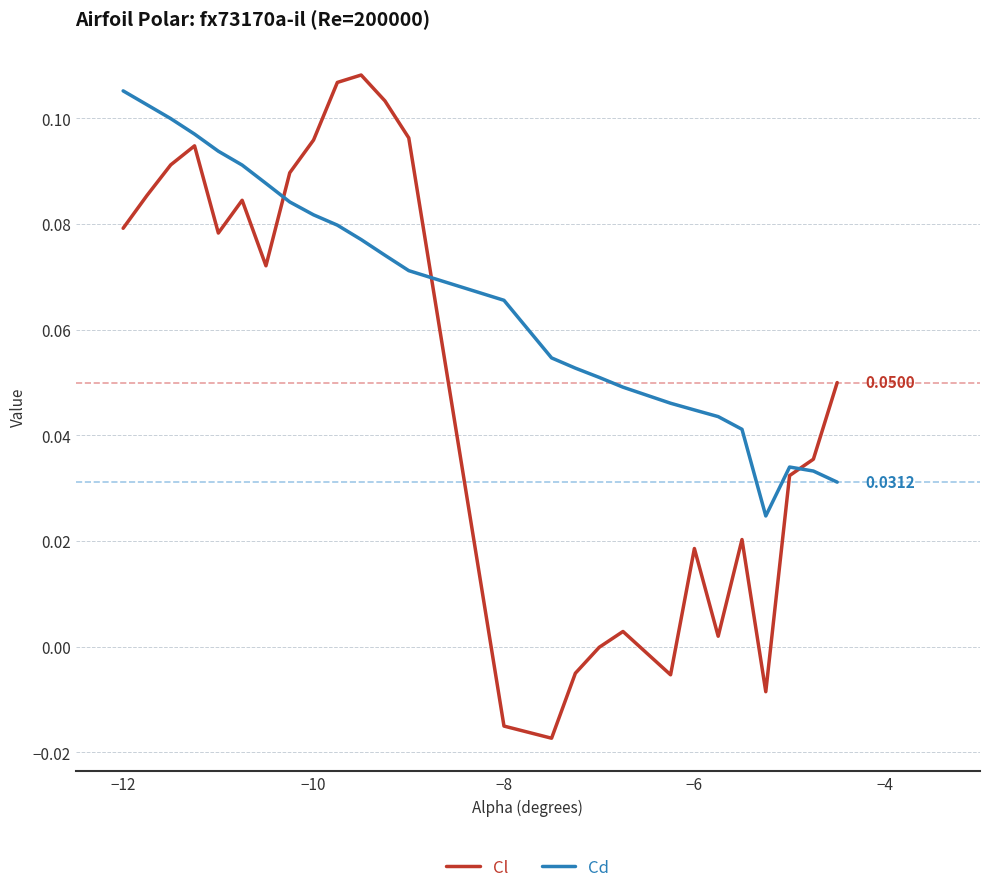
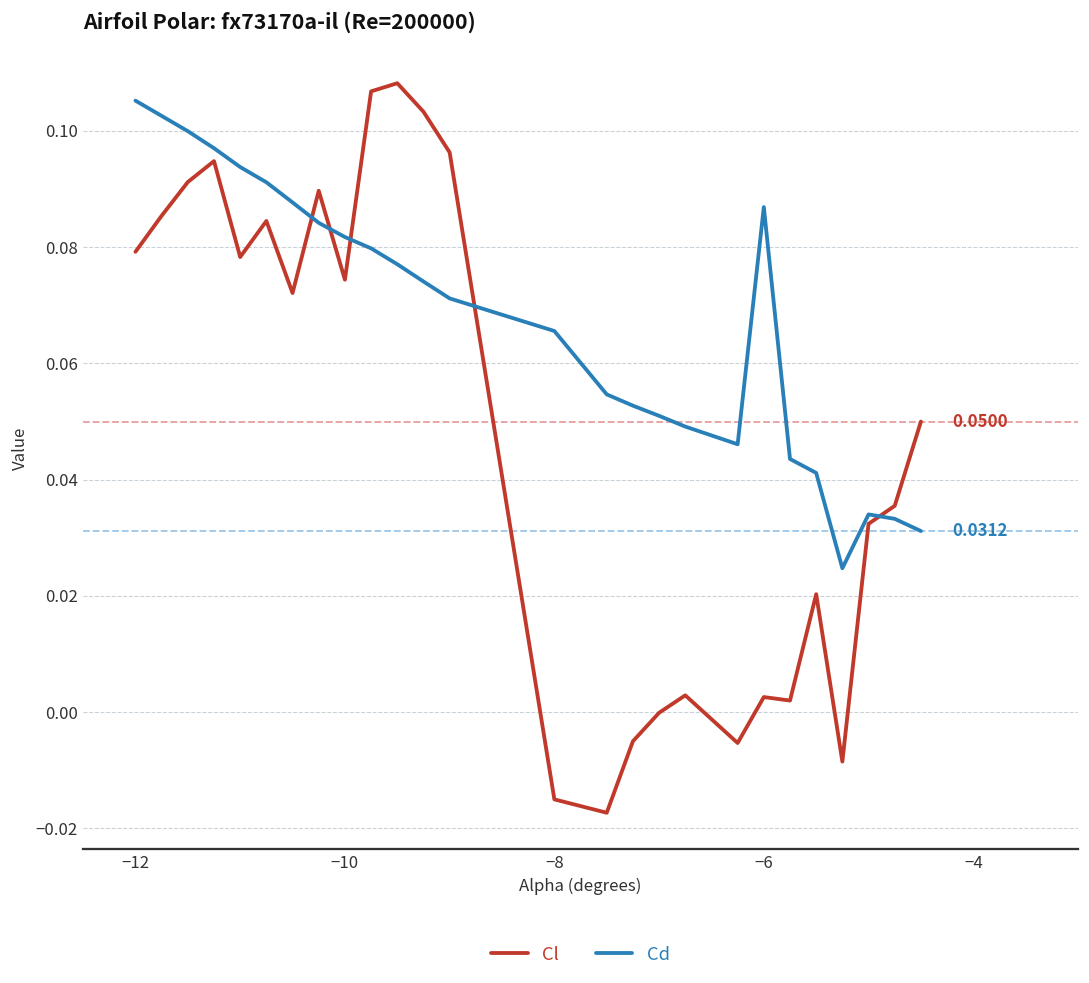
  {
    "Cl": {
      "−12": 0.079,
-     "−10": 0.096,
+     "−10": 0.074,
      "−8": -0.015,
-     "−6": 0.019
+     "−6": 0.003
    },
    "Cd": {
      "−12": 0.105,
      "−10": 0.082,
      "−8": 0.066,
-     "−6": 0.045
+     "−6": 0.087
    }
  }
